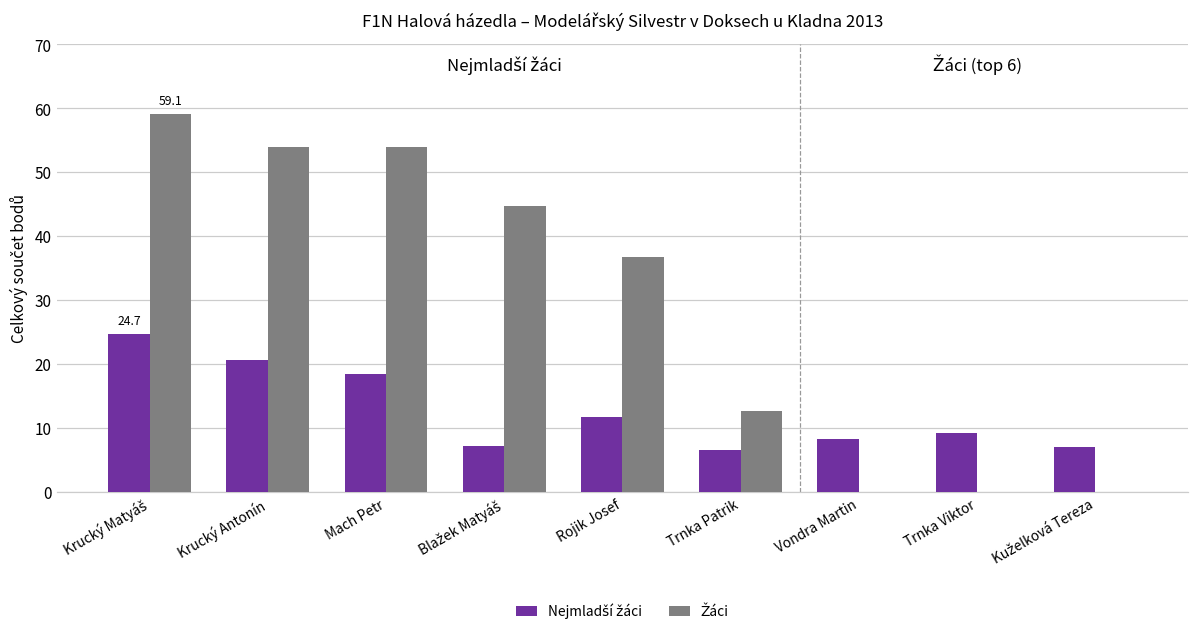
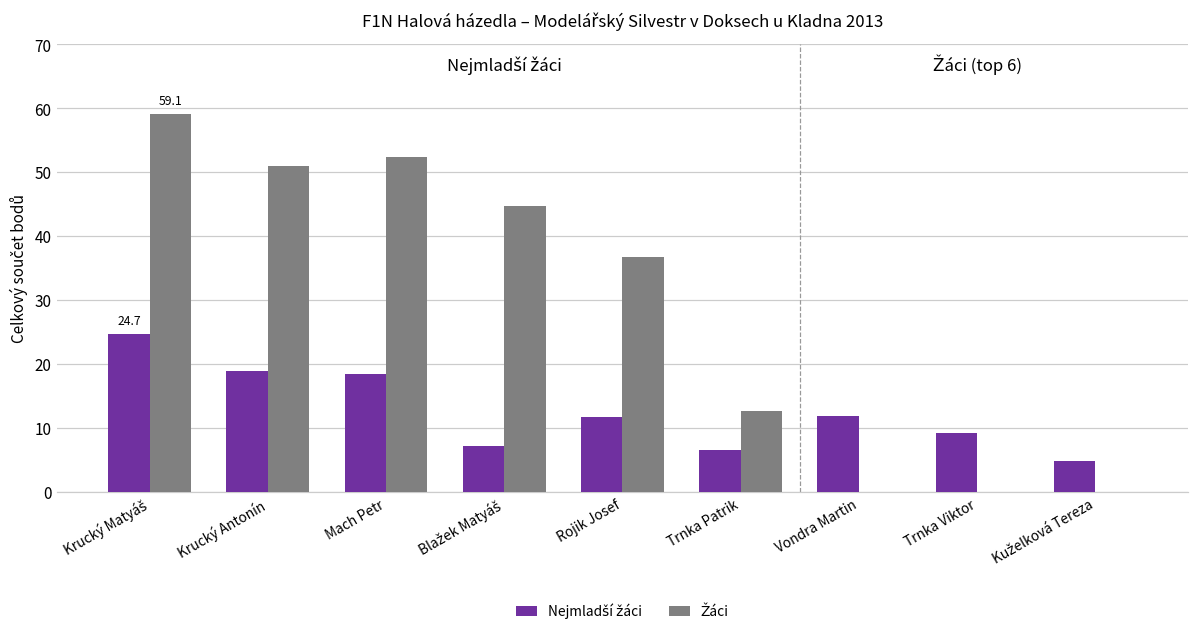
  {
    "Nejmladší žáci": {
-     "Krucký Antonín": 21,
+     "Krucký Antonín": 19,
      "Mach Petr": 19,
      "Blažek Matyáš": 7,
      "Rojik Josef": 12,
      "Trnka Patrik": 7,
-     "Vondra Martin": 8,
+     "Vondra Martin": 12,
      "Trnka Viktor": 9,
-     "Kuželková Tereza": 7
+     "Kuželková Tereza": 5
    },
    "Žáci": {
-     "Krucký Antonín": 54,
-     "Mach Petr": 54,
+     "Krucký Antonín": 51,
+     "Mach Petr": 52,
      "Blažek Matyáš": 45,
      "Rojik Josef": 37,
      "Trnka Patrik": 13,
      "Vondra Martin": 0,
      "Trnka Viktor": 0,
      "Kuželková Tereza": 0
    }
  }
